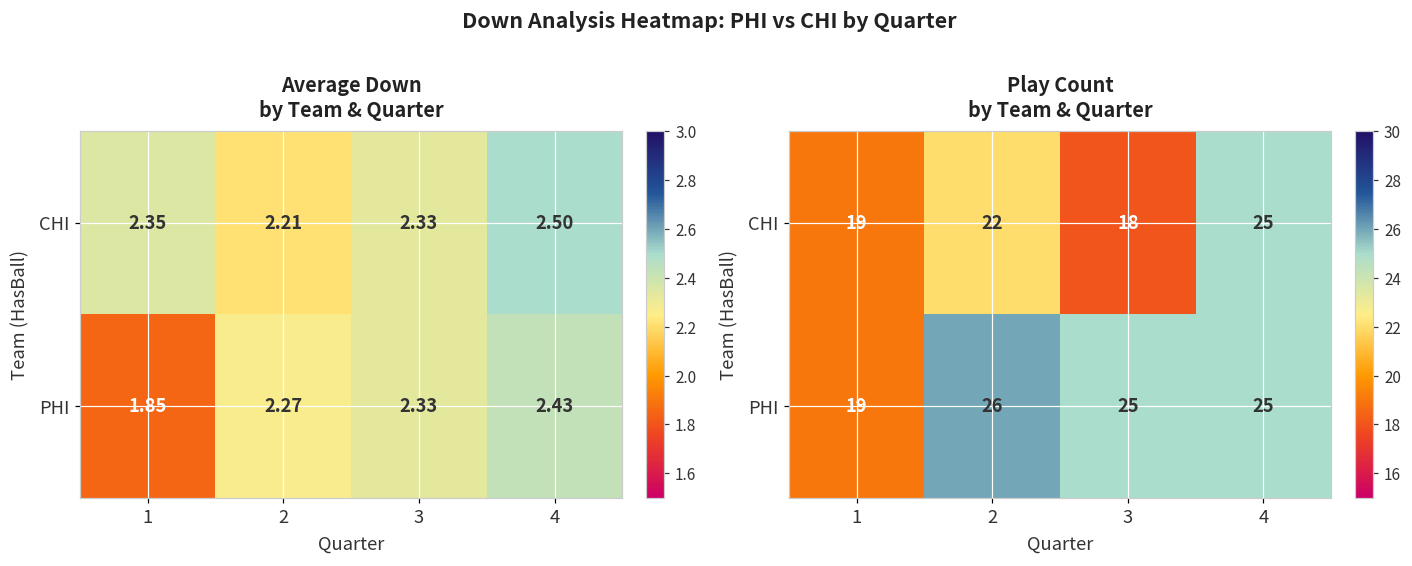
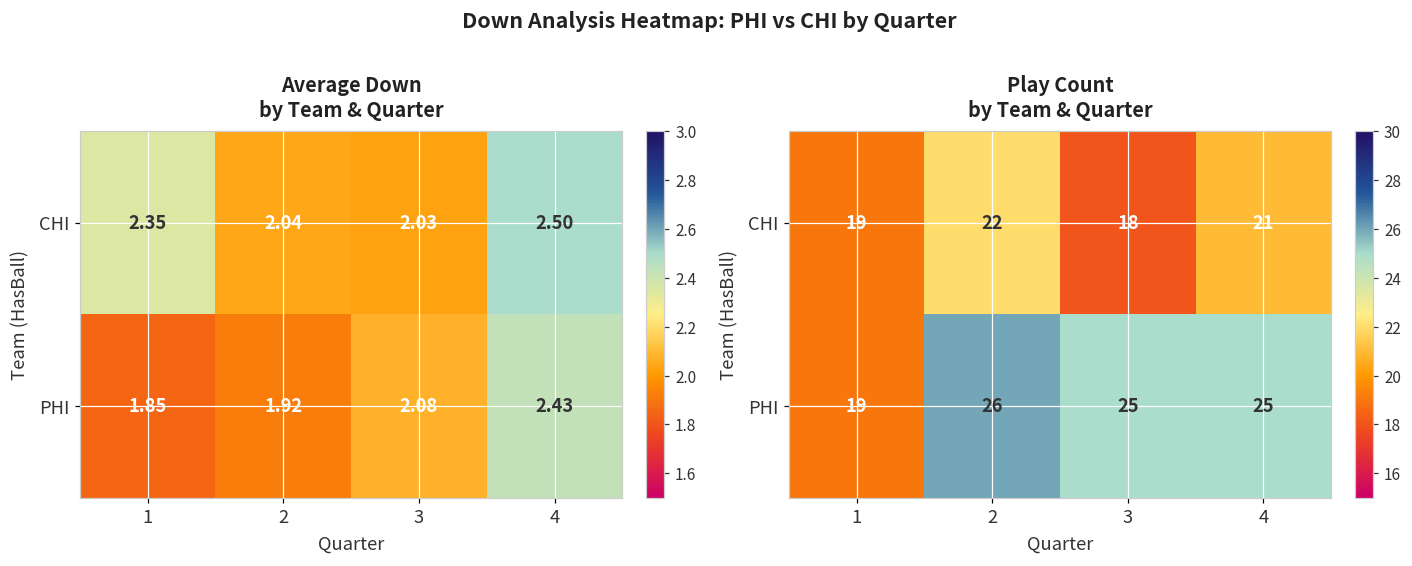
  {
    "Average Down by Team & Quarter": {
      "CHI": {
        "1": 2.35,
-       "2": 2.21,
-       "3": 2.33,
+       "2": 2.04,
+       "3": 2.03,
        "4": 2.50
      },
      "PHI": {
        "1": 1.85,
-       "2": 2.27,
-       "3": 2.33,
+       "2": 1.92,
+       "3": 2.08,
        "4": 2.43
      }
    },
    "Play Count by Team & Quarter": {
      "CHI": {
        "1": 19,
        "2": 22,
        "3": 18,
-       "4": 25
+       "4": 21
      },
      "PHI": {
        "1": 19,
        "2": 26,
        "3": 25,
        "4": 25
      }
    }
  }
